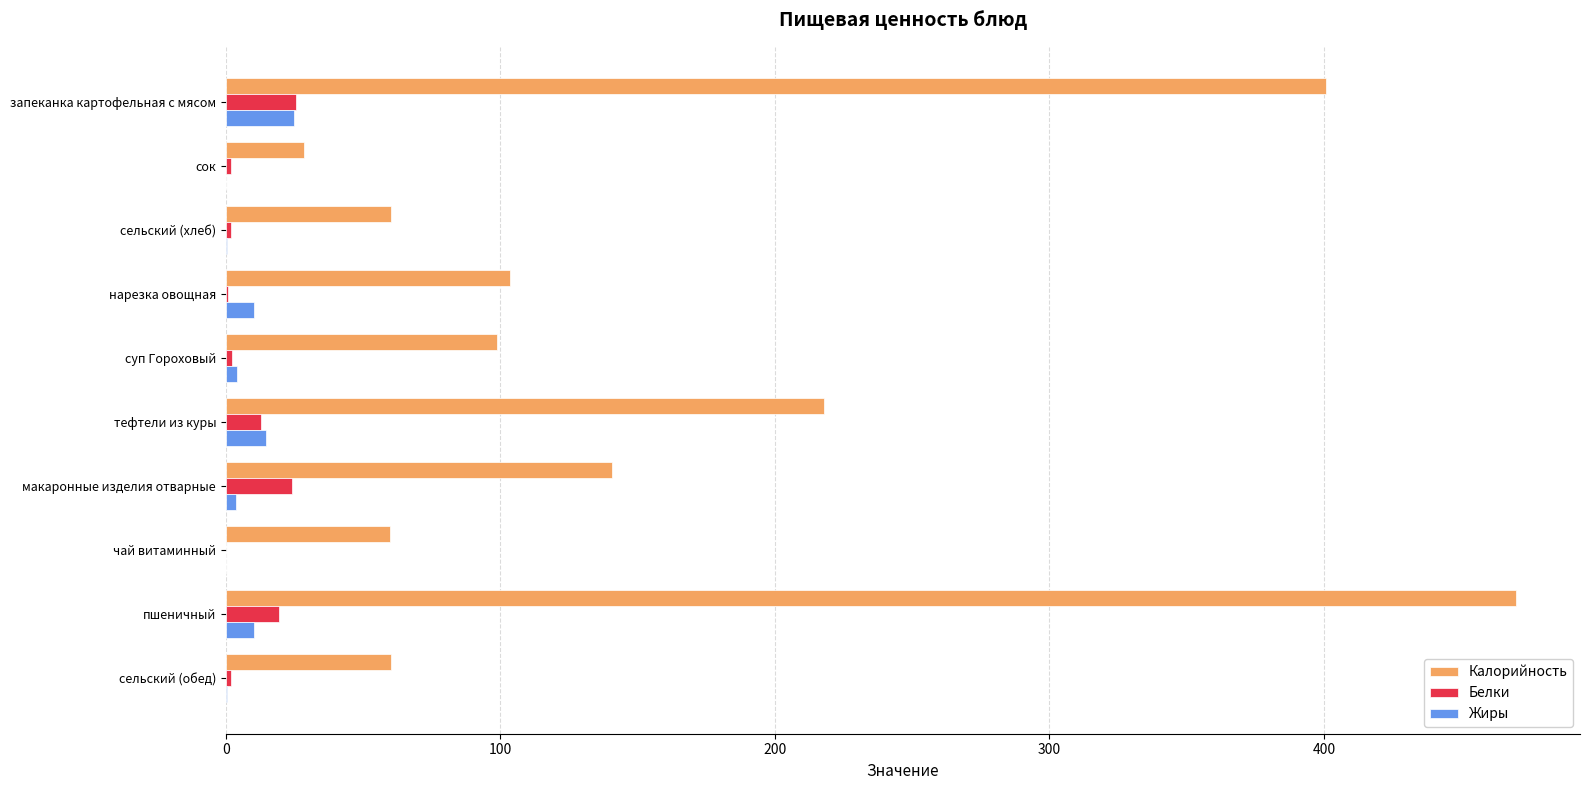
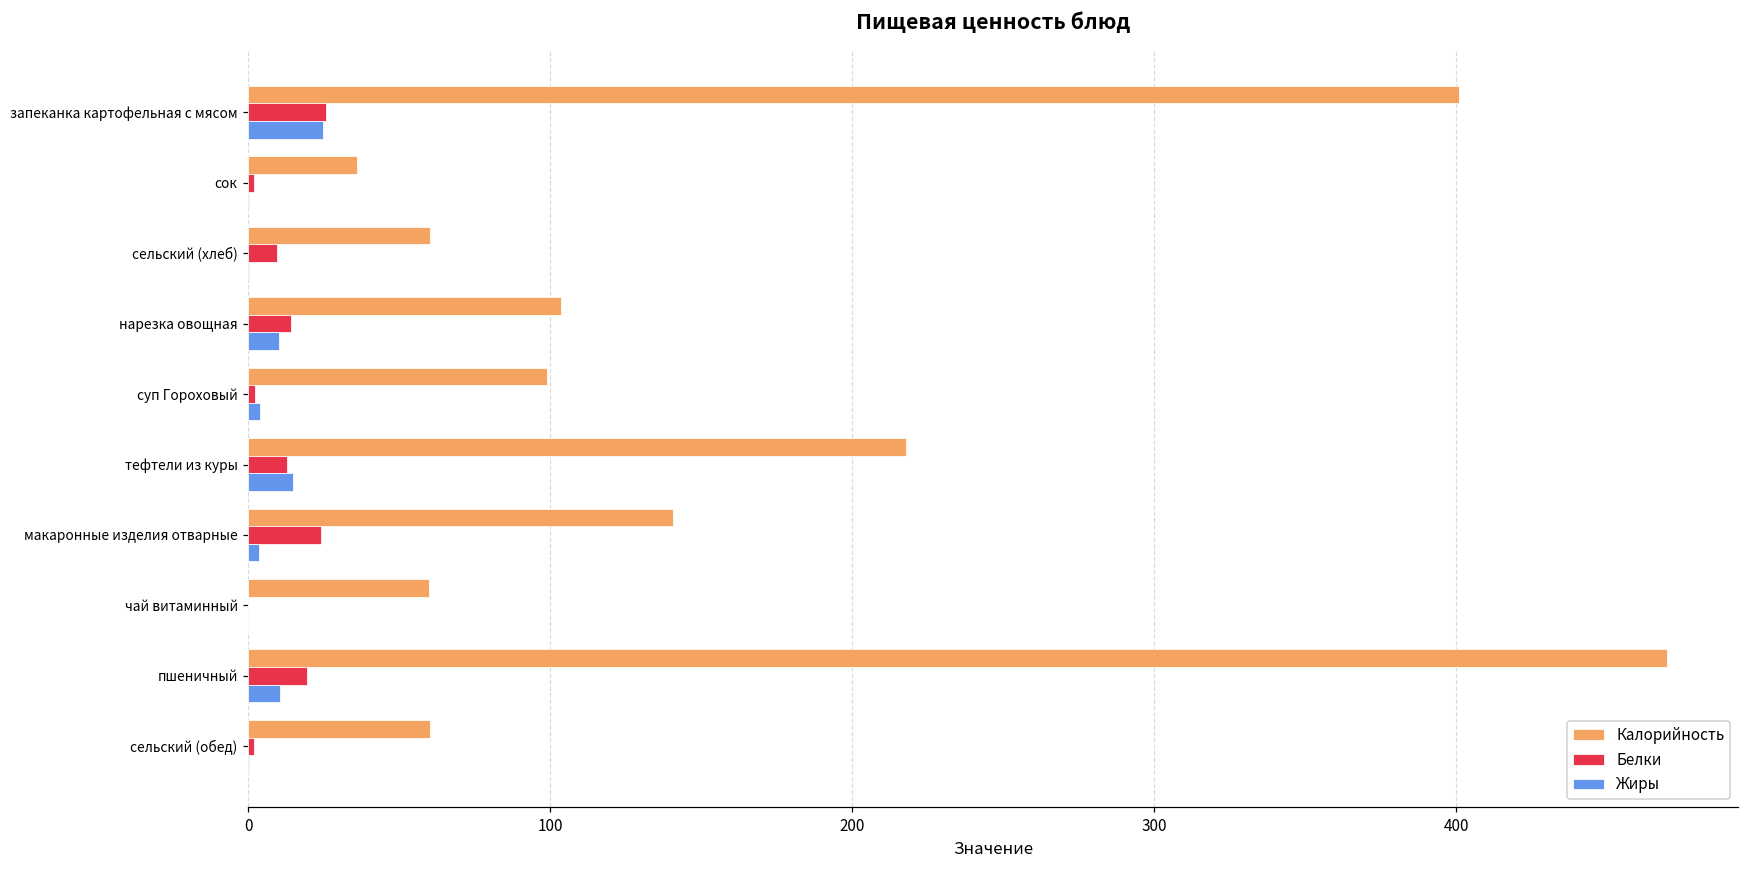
  {
    "Калорийность": {
      "запеканка картофельная с мясом": 401,
-     "сок": 28,
+     "сок": 36,
      "сельский (хлеб)": 60,
      "нарезка овощная": 104,
      "суп Гороховый": 99,
      "тефтели из куры": 218,
      "макаронные изделия отварные": 141,
      "чай витаминный": 60,
      "пшеничный": 470,
      "сельский (обед)": 60
    },
    "Белки": {
      "запеканка картофельная с мясом": 26,
      "сок": 2,
-     "сельский (хлеб)": 2,
-     "нарезка овощная": 1,
+     "сельский (хлеб)": 10,
+     "нарезка овощная": 14,
      "суп Гороховый": 2,
      "тефтели из куры": 13,
      "макаронные изделия отварные": 24,
      "чай витаминный": 0,
      "пшеничный": 19,
      "сельский (обед)": 2
    },
    "Жиры": {
      "запеканка картофельная с мясом": 25,
      "нарезка овощная": 10,
      "суп Гороховый": 4,
      "тефтели из куры": 15,
      "макаронные изделия отварные": 4,
      "чай витаминный": 0,
      "пшеничный": 10
    }
  }
